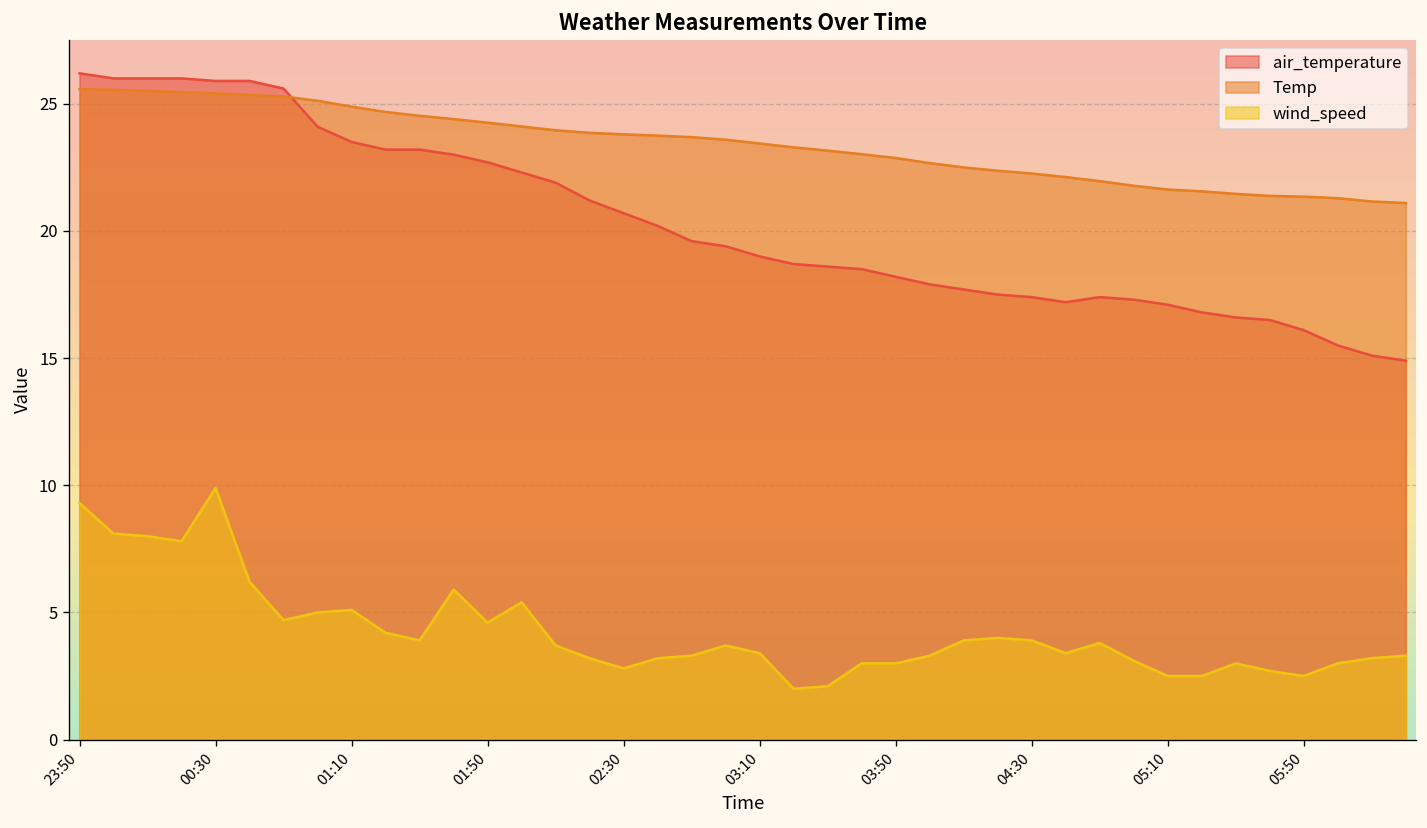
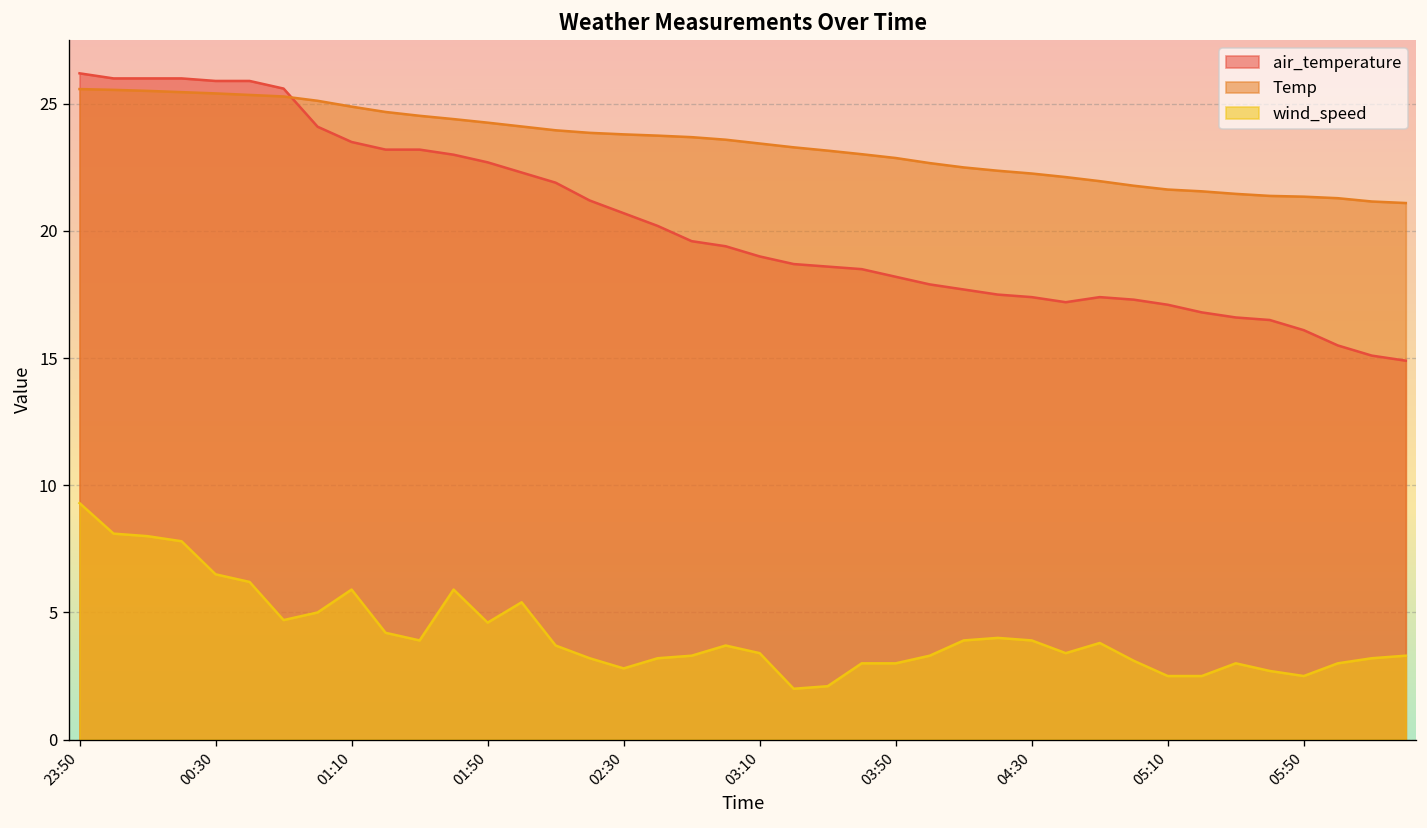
  {
    "wind_speed": {
      "23:50": 9.3,
-     "00:30": 9.9,
-     "01:10": 5.1,
+     "00:30": 6.5,
+     "01:10": 5.9,
      "01:50": 4.6,
      "02:30": 2.8,
      "03:10": 3.4,
      "03:50": 3.0,
      "04:30": 3.9,
      "05:10": 2.5,
      "05:50": 2.5
    }
  }
